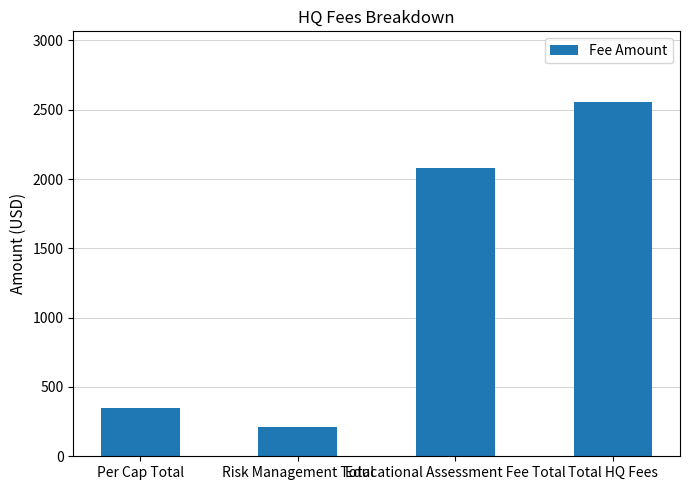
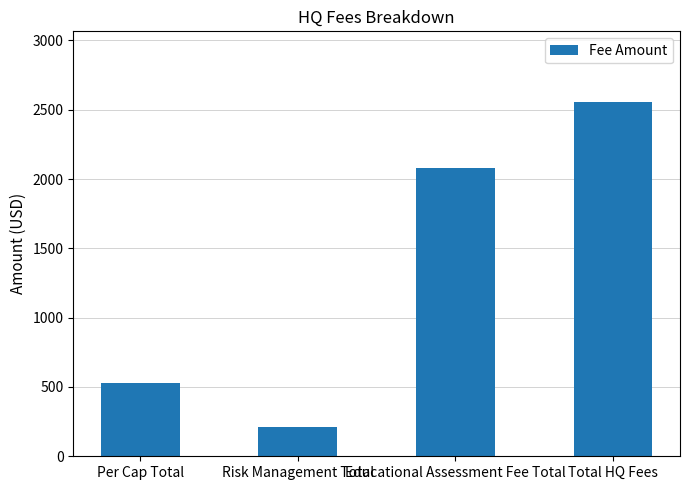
  {
-   "Per Cap Total": 350,
+   "Per Cap Total": 530,
    "Educational Assessment Fee Total": 2080,
    "Total HQ Fees": 2560
  }
